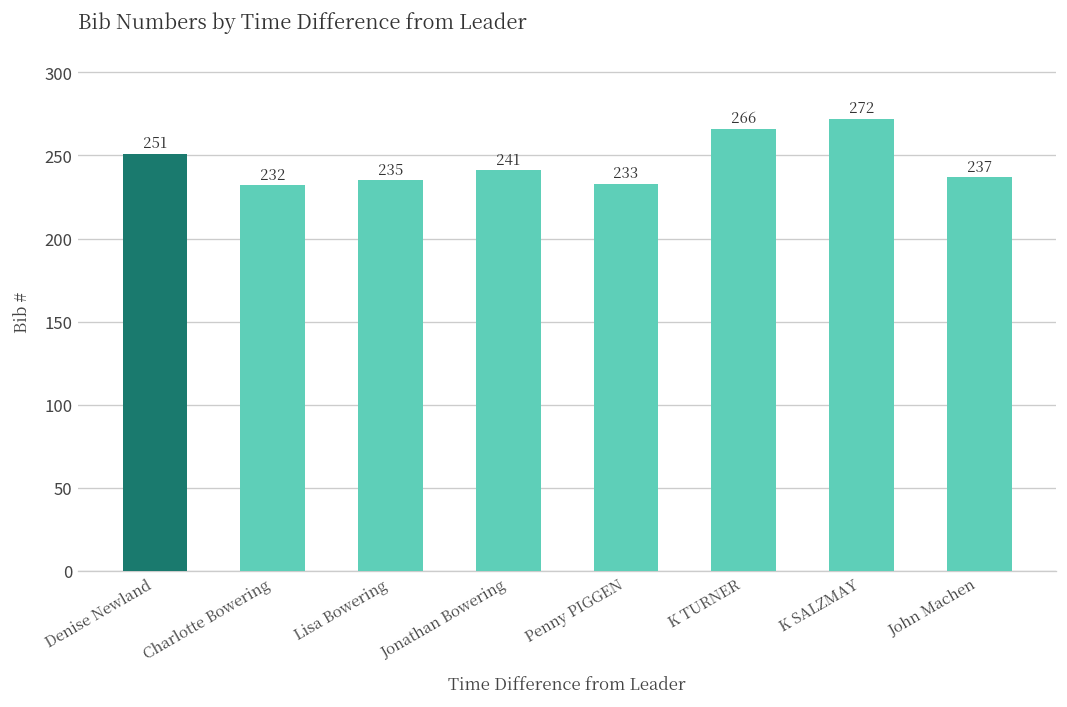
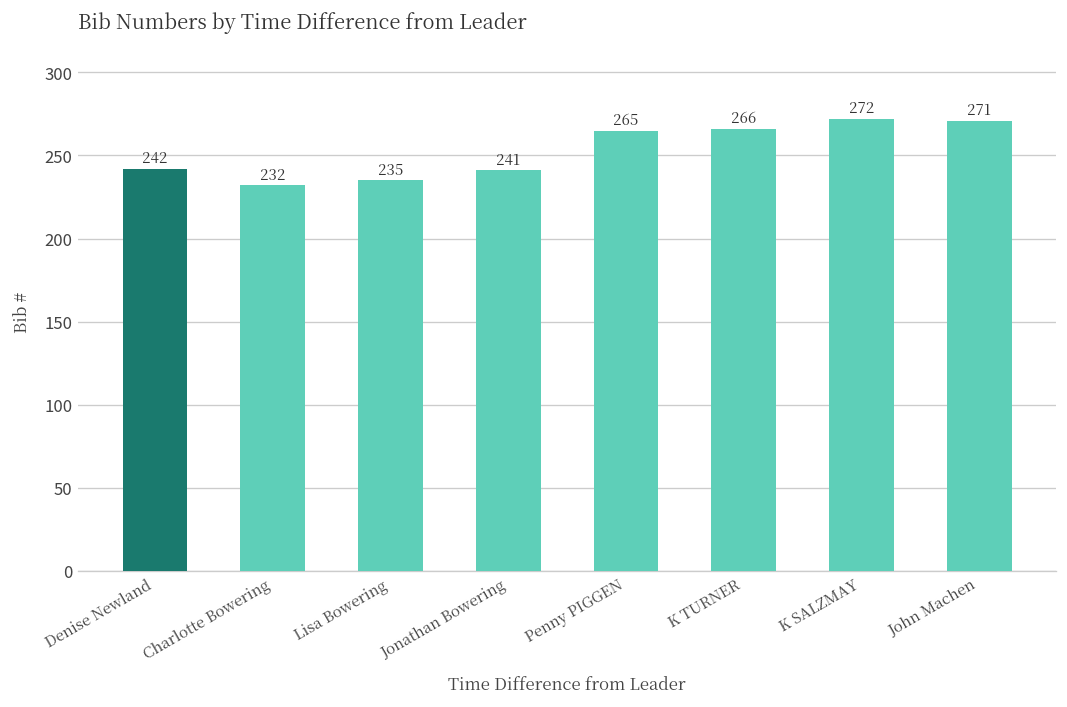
  {
-   "Denise Newland": 251,
+   "Denise Newland": 242,
    "Charlotte Bowering": 232,
    "Lisa Bowering": 235,
    "Jonathan Bowering": 241,
-   "Penny PIGGEN": 233,
+   "Penny PIGGEN": 265,
    "K TURNER": 266,
    "K SALZMAY": 272,
-   "John Machen": 237
+   "John Machen": 271
  }
